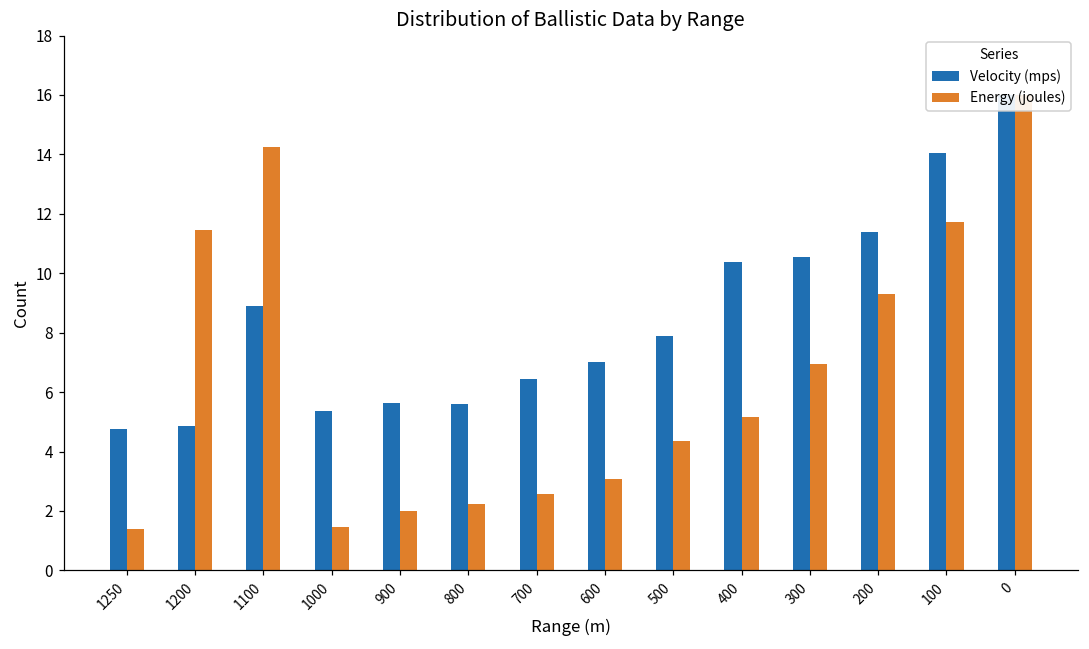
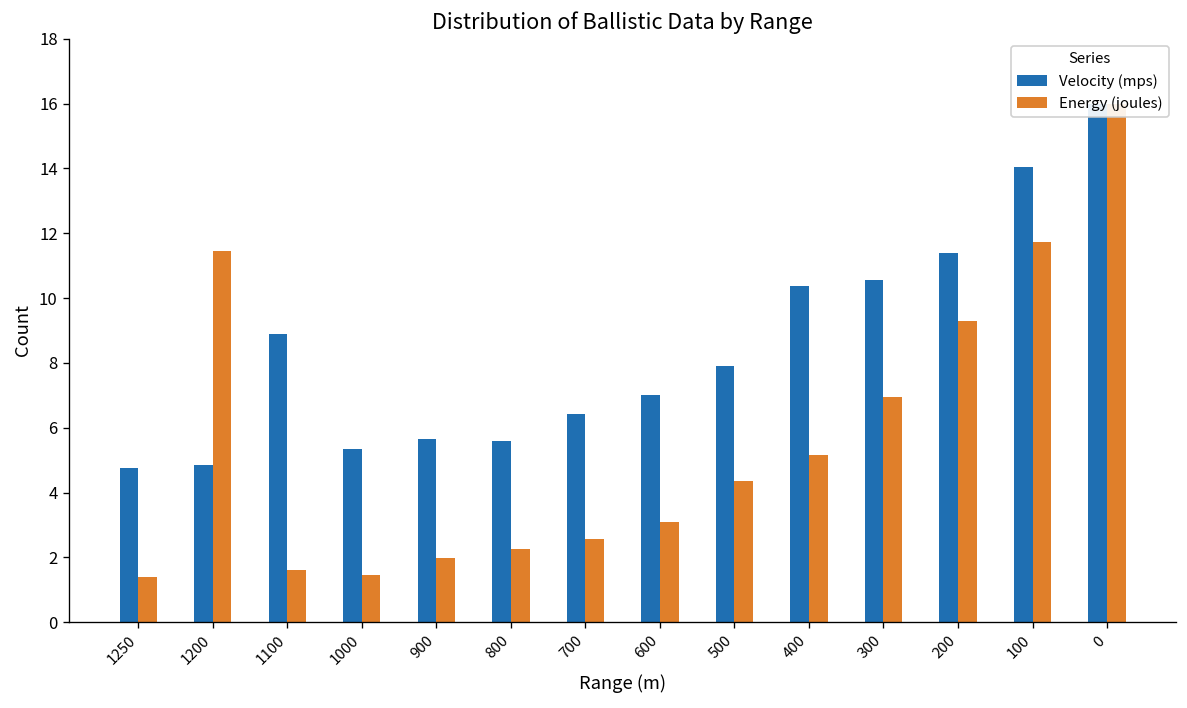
  {
    "Velocity (mps)": {
      "1250": 4.7,
      "1200": 4.9,
      "1100": 8.9,
      "1000": 5.4,
      "900": 5.6,
      "800": 5.6,
      "700": 6.4,
      "600": 7.0,
      "500": 7.9,
      "400": 10.4,
      "300": 10.6,
      "200": 11.4,
      "100": 14.0
    },
    "Energy (joules)": {
      "1250": 1.4,
      "1200": 11.5,
-     "1100": 14.3,
+     "1100": 1.6,
      "1000": 1.5,
      "900": 2.0,
      "800": 2.2,
      "700": 2.6,
      "600": 3.1,
      "500": 4.3,
      "400": 5.2,
      "300": 7.0,
      "200": 9.3,
      "100": 11.7
    }
  }
